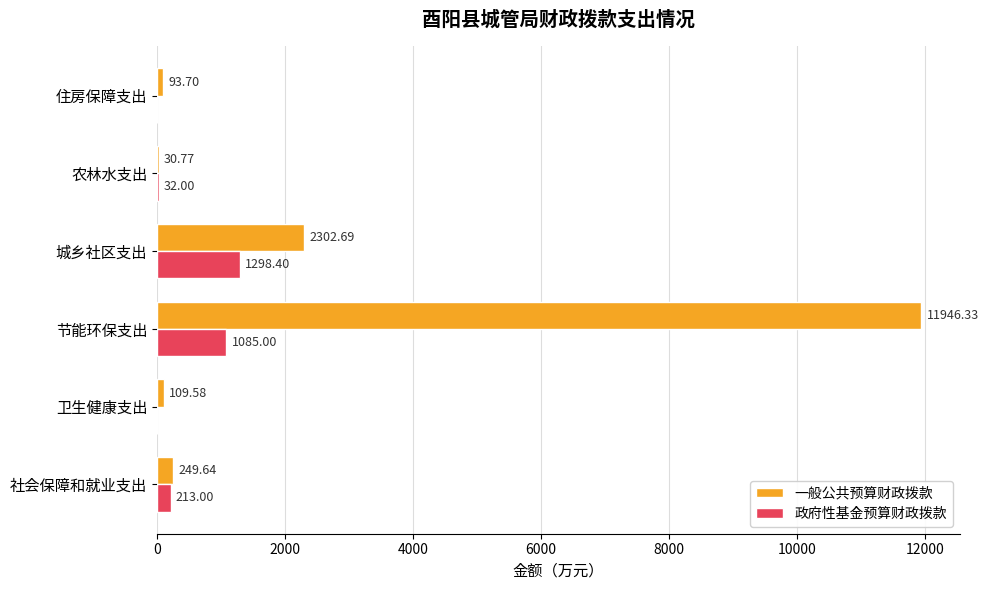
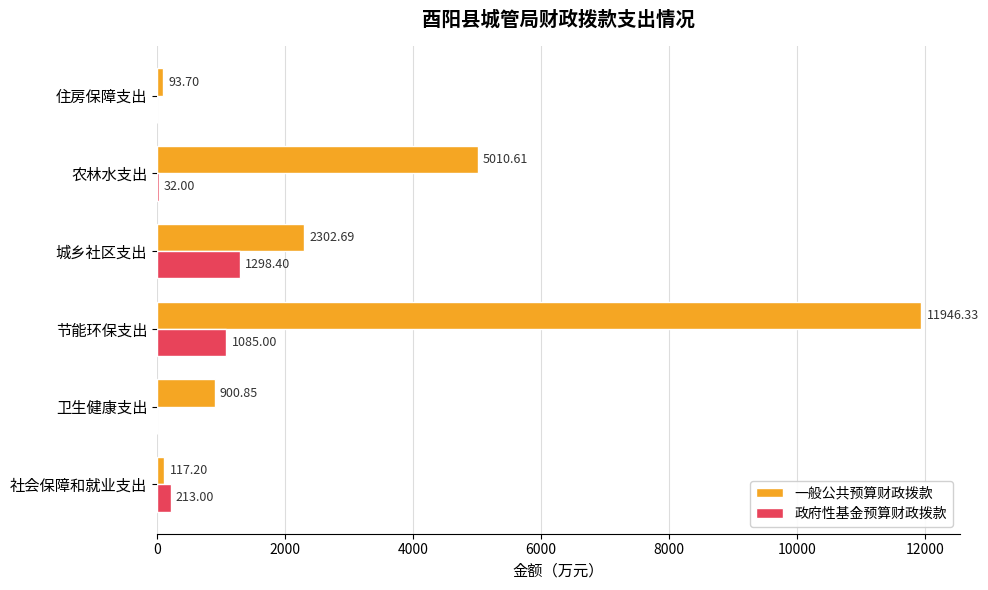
  {
    "一般公共预算财政拨款": {
      "住房保障支出": 93.70,
-     "农林水支出": 30.77,
+     "农林水支出": 5010.61,
      "城乡社区支出": 2302.69,
      "节能环保支出": 11946.33,
-     "卫生健康支出": 109.58,
-     "社会保障和就业支出": 249.64
+     "卫生健康支出": 900.85,
+     "社会保障和就业支出": 117.20
    },
    "政府性基金预算财政拨款": {
      "农林水支出": 32.00,
      "城乡社区支出": 1298.40,
      "节能环保支出": 1085.00,
      "社会保障和就业支出": 213.00
    }
  }
